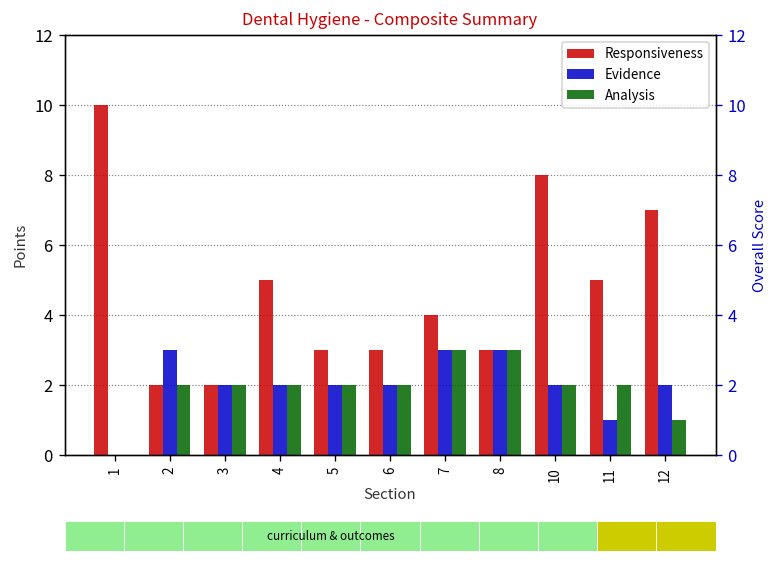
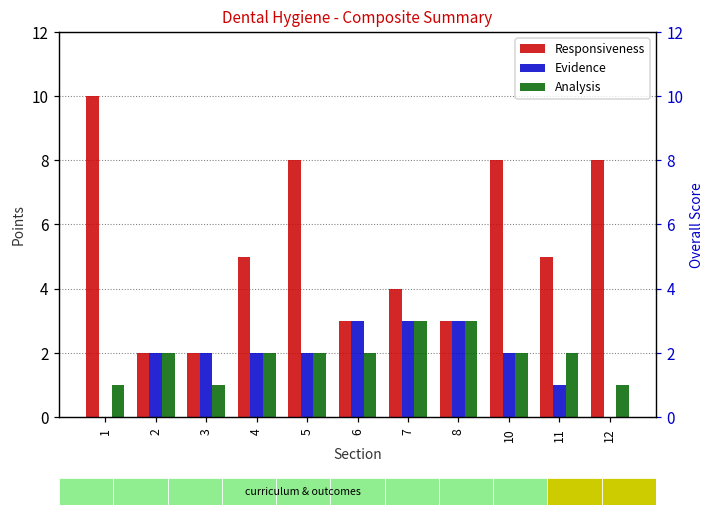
  {
    "Responsiveness": {
      "1": 10,
      "2": 2,
      "3": 2,
      "4": 5,
-     "5": 3,
+     "5": 8,
      "6": 3,
      "7": 4,
      "8": 3,
      "10": 8,
      "11": 5,
-     "12": 7
+     "12": 8
    },
    "Evidence": {
      "1": 0,
-     "2": 3,
+     "2": 2,
      "3": 2,
      "4": 2,
      "5": 2,
-     "6": 2,
+     "6": 3,
      "7": 3,
      "8": 3,
      "10": 2,
      "11": 1,
-     "12": 2
+     "12": 0
    },
    "Analysis": {
-     "1": 0,
+     "1": 1,
      "2": 2,
-     "3": 2,
+     "3": 1,
      "4": 2,
      "5": 2,
      "6": 2,
      "7": 3,
      "8": 3,
      "10": 2,
      "11": 2,
      "12": 1
    }
  }
